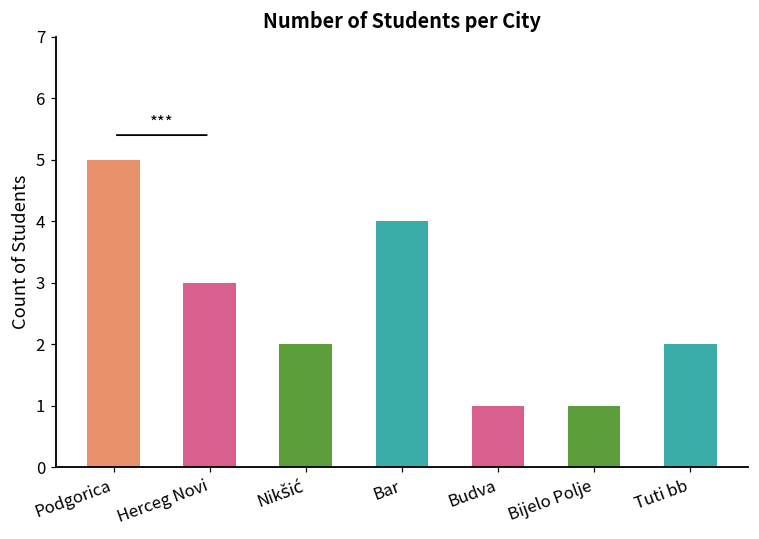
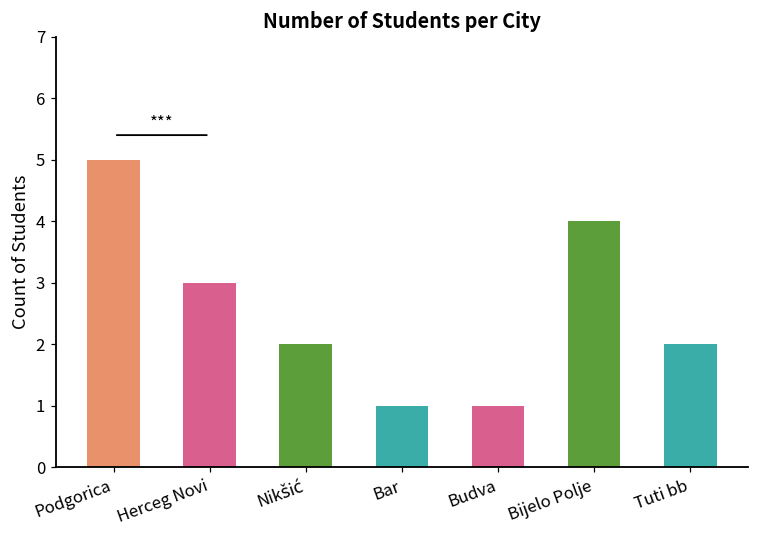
  {
    "Podgorica": 5,
    "Herceg Novi": 3,
    "Nikšić": 2,
-   "Bar": 4,
+   "Bar": 1,
    "Budva": 1,
-   "Bijelo Polje": 1,
+   "Bijelo Polje": 4,
    "Tuti bb": 2
  }
